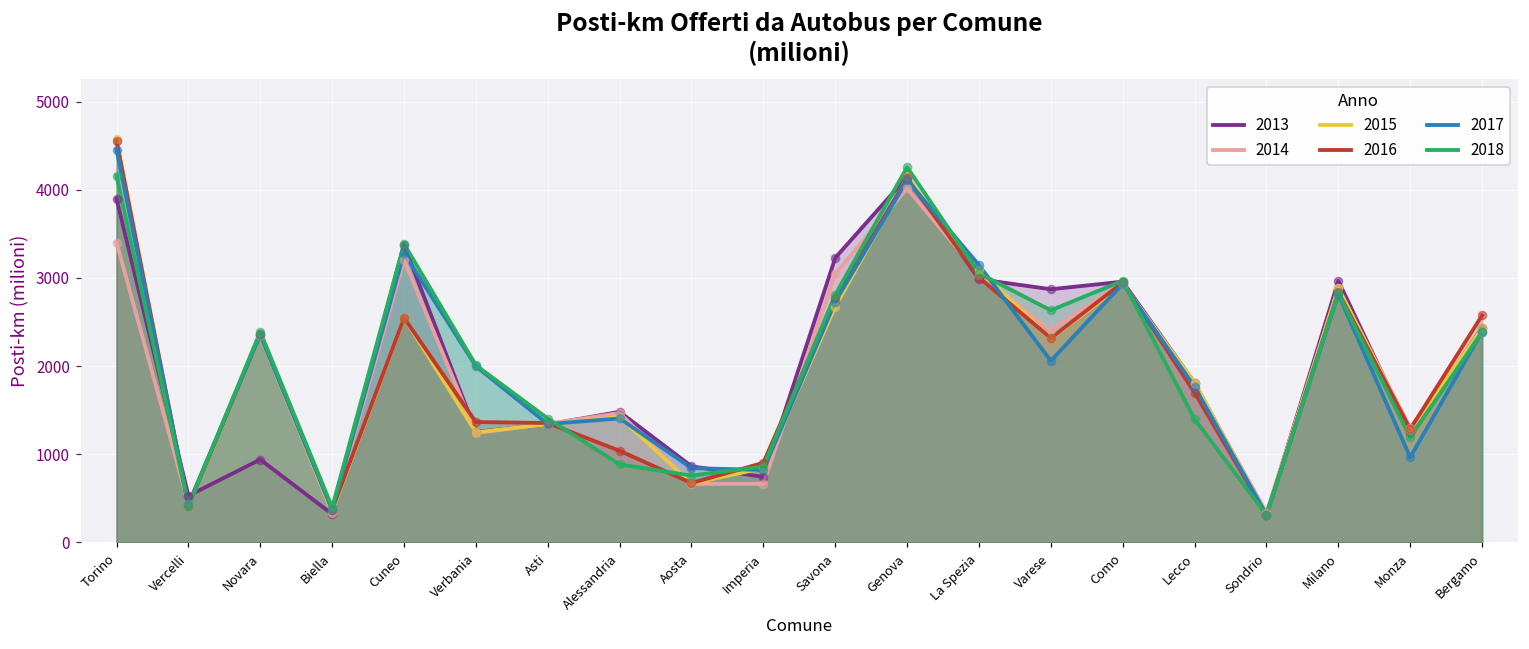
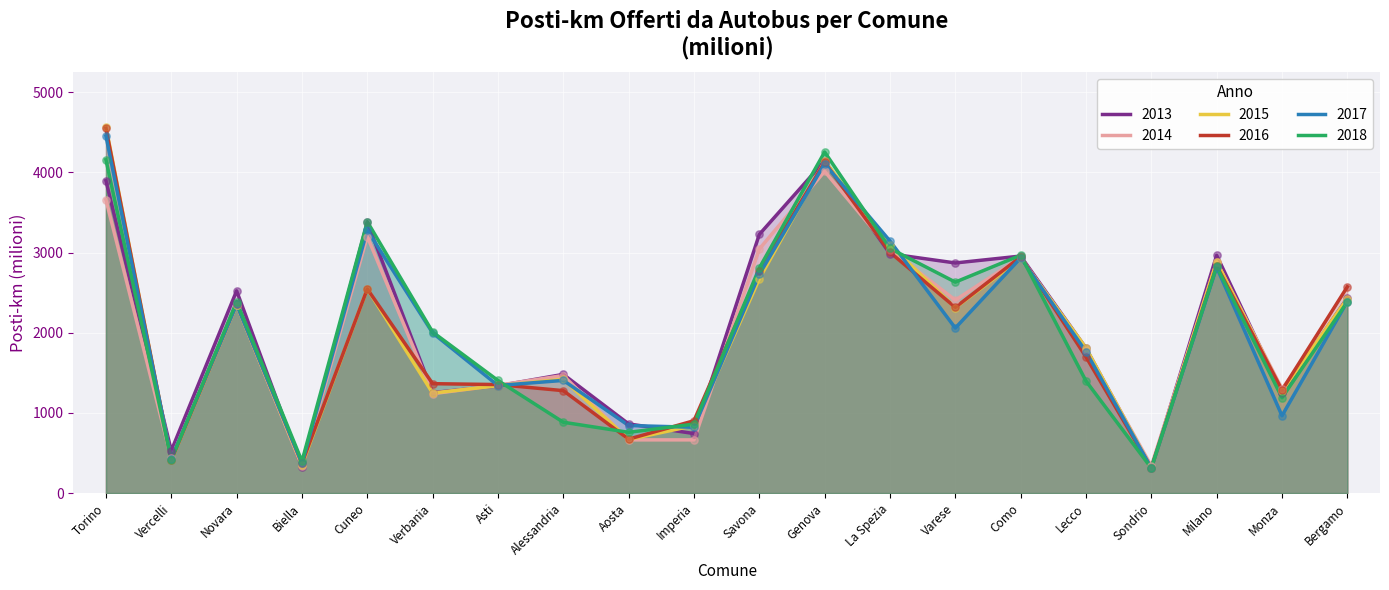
  {
    "2013": {
      "Torino": 3900,
      "Vercelli": 500,
-     "Novara": 900,
+     "Novara": 2500,
      "Imperia": 700,
      "Savona": 3200,
      "Varese": 2900,
      "Milano": 3000
    },
    "2014": {
-     "Torino": 3400,
+     "Torino": 3700,
      "Cuneo": 3200,
      "Imperia": 700,
      "Savona": 3000,
      "Genova": 4000,
      "Varese": 2400
    },
    "2015": {
      "Savona": 2700,
      "La Spezia": 3100
    },
    "2016": {
      "Verbania": 1400,
-     "Alessandria": 1000,
+     "Alessandria": 1300,
      "Imperia": 900,
      "Savona": 2800,
      "Lecco": 1700,
      "Bergamo": 2600
    },
    "2017": {
      "Torino": 4500,
      "Cuneo": 3300,
      "Savona": 2700,
      "La Spezia": 3100,
      "Varese": 2100,
      "Monza": 1000
    },
    "2018": {
      "Torino": 4200,
      "Asti": 1400,
      "Alessandria": 900,
      "Aosta": 800,
      "Savona": 2800,
      "Genova": 4300,
      "Varese": 2600,
      "Lecco": 1400,
      "Monza": 1200
    }
  }
